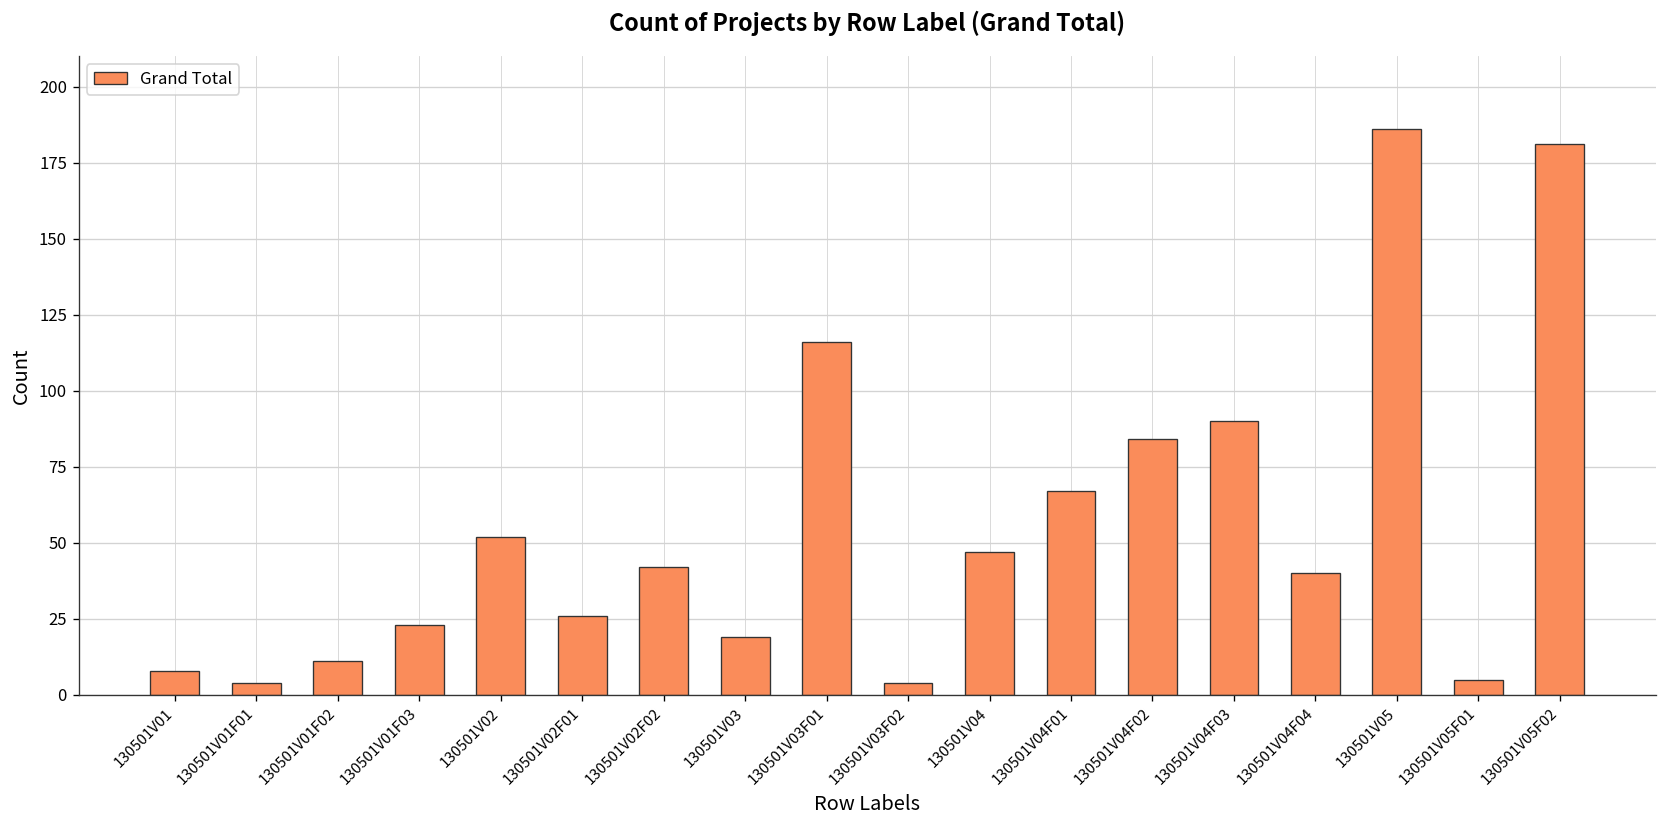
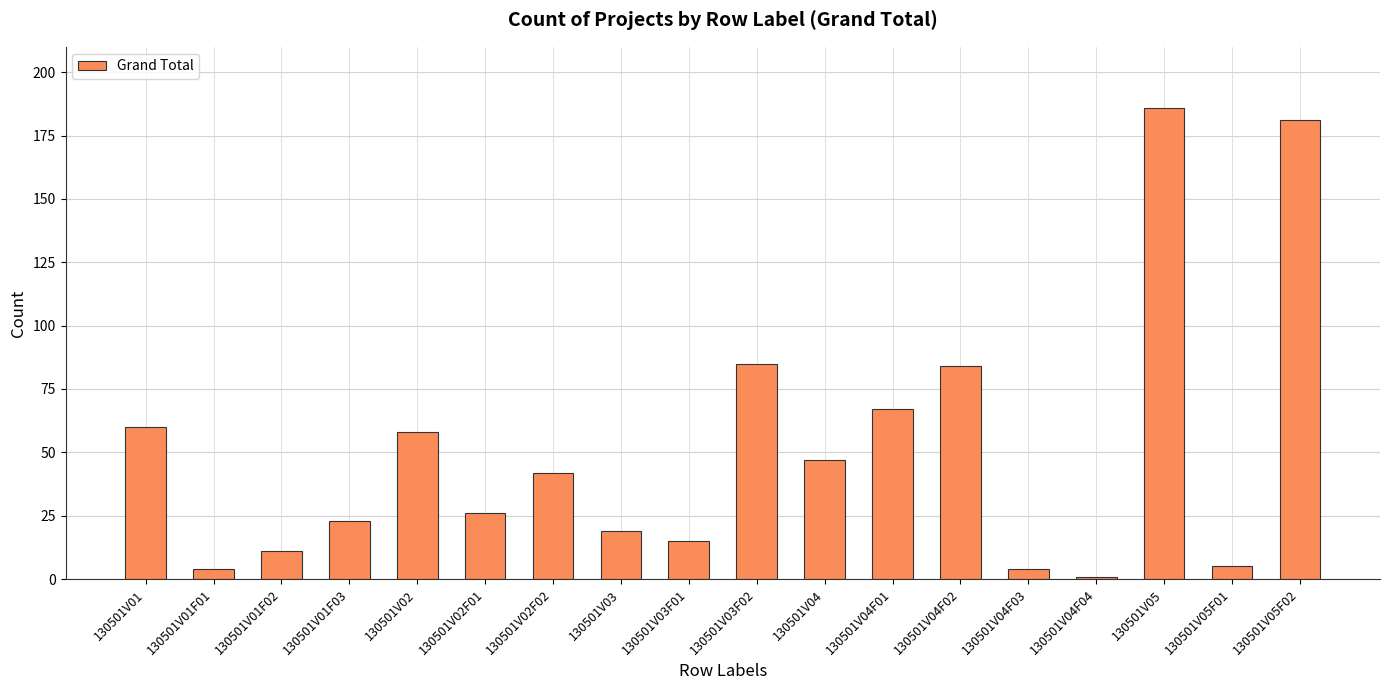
  {
-   "130501V01": 8,
+   "130501V01": 60,
    "130501V01F01": 4,
    "130501V01F02": 11,
    "130501V01F03": 23,
-   "130501V02": 52,
+   "130501V02": 58,
    "130501V02F01": 26,
    "130501V02F02": 42,
    "130501V03": 19,
-   "130501V03F01": 116,
-   "130501V03F02": 4,
+   "130501V03F01": 15,
+   "130501V03F02": 85,
    "130501V04": 47,
    "130501V04F01": 67,
    "130501V04F02": 84,
-   "130501V04F03": 90,
-   "130501V04F04": 40,
+   "130501V04F03": 4,
+   "130501V04F04": 1,
    "130501V05": 186,
    "130501V05F01": 5,
    "130501V05F02": 181
  }
